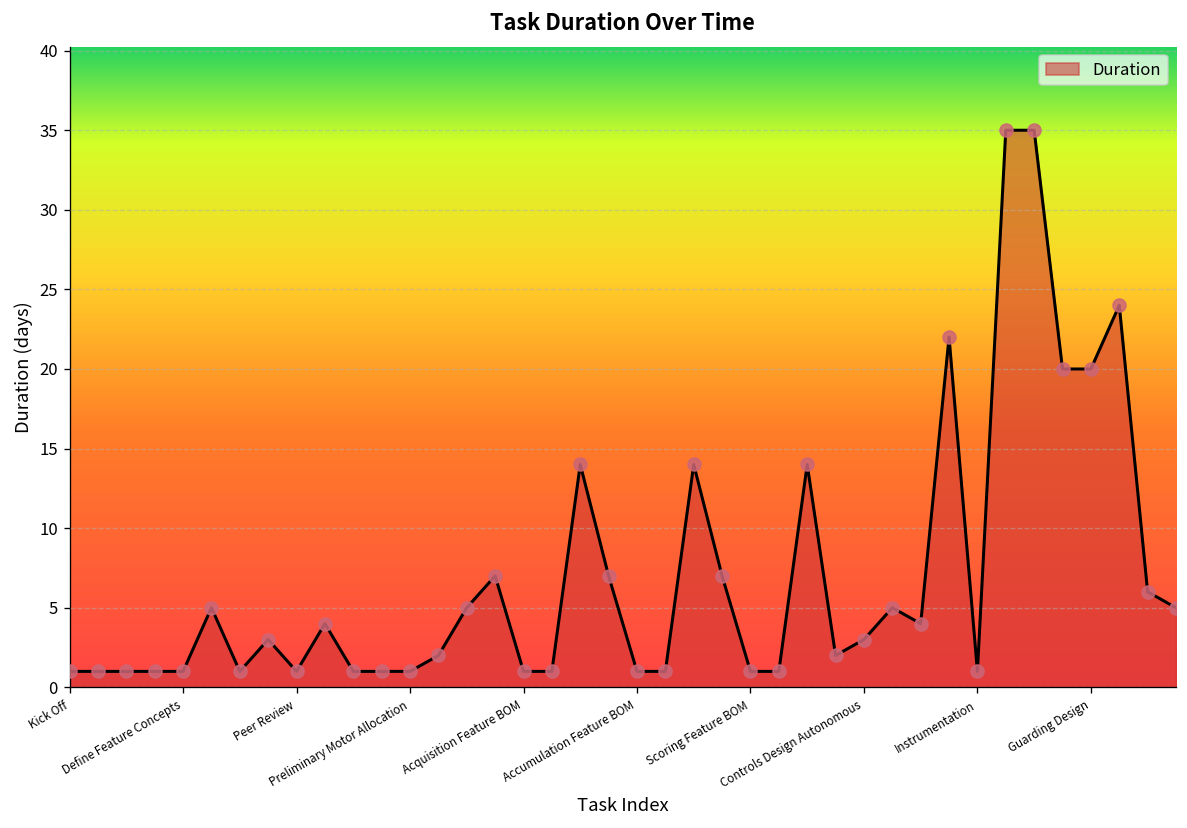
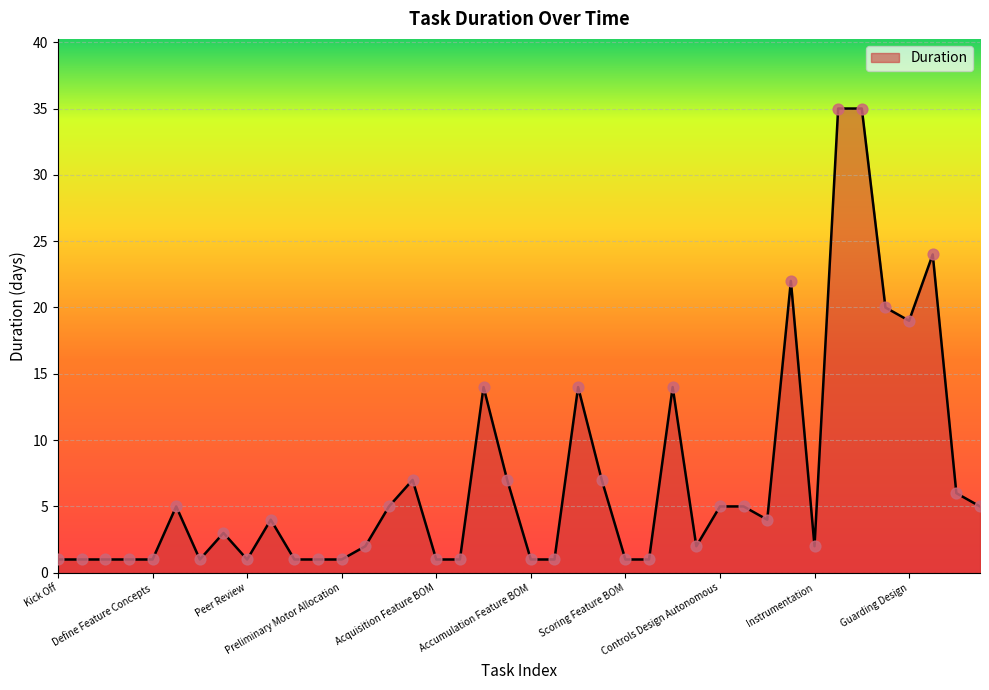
  {
    "Kick Off": 1,
    "Define Feature Concepts": 1,
    "Peer Review": 1,
    "Preliminary Motor Allocation": 1,
    "Acquisition Feature BOM": 1,
    "Accumulation Feature BOM": 1,
    "Scoring Feature BOM": 1,
-   "Controls Design Autonomous": 3,
-   "Instrumentation": 1,
-   "Guarding Design": 20
+   "Controls Design Autonomous": 5,
+   "Instrumentation": 2,
+   "Guarding Design": 19
  }
